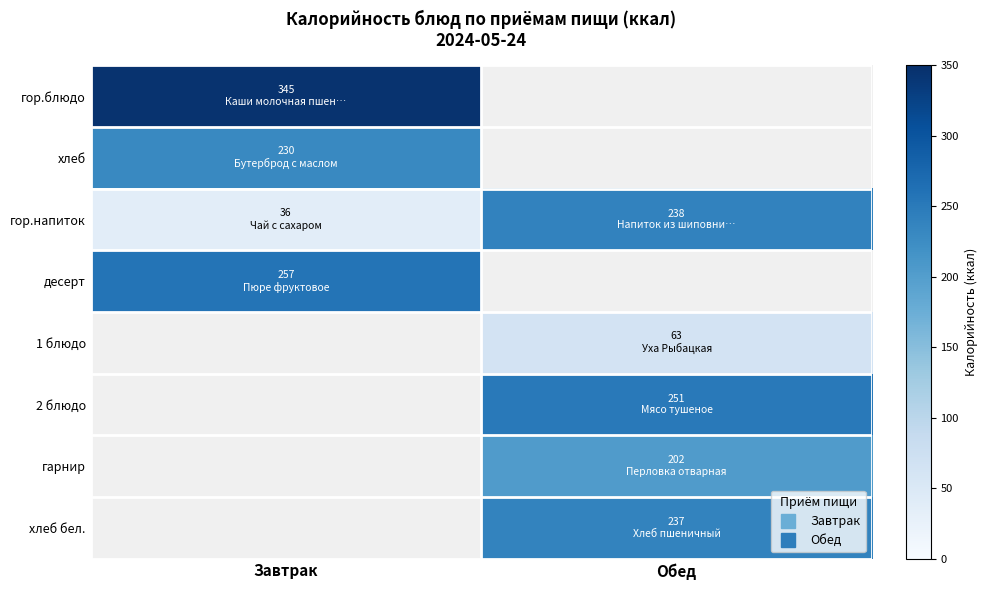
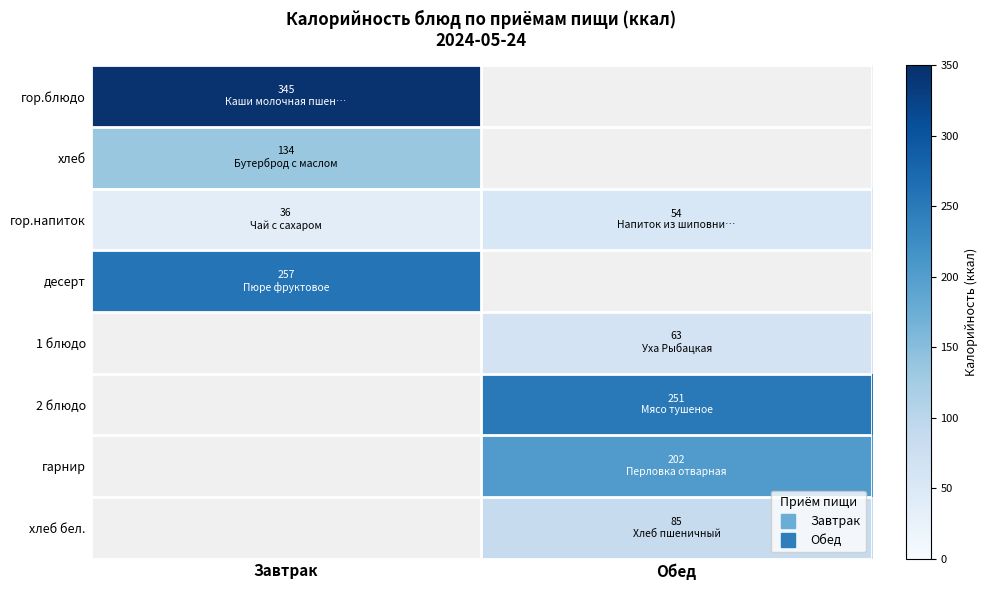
  {
    "гор.блюдо": {
      "Завтрак": 345
    },
    "хлеб": {
-     "Завтрак": 230
+     "Завтрак": 134
    },
    "гор.напиток": {
      "Завтрак": 36,
-     "Обед": 238
+     "Обед": 54
    },
    "десерт": {
      "Завтрак": 257
    },
    "1 блюдо": {
      "Обед": 63
    },
    "2 блюдо": {
      "Обед": 251
    },
    "гарнир": {
      "Обед": 202
    },
    "хлеб бел.": {
-     "Обед": 237
+     "Обед": 85
    }
  }
